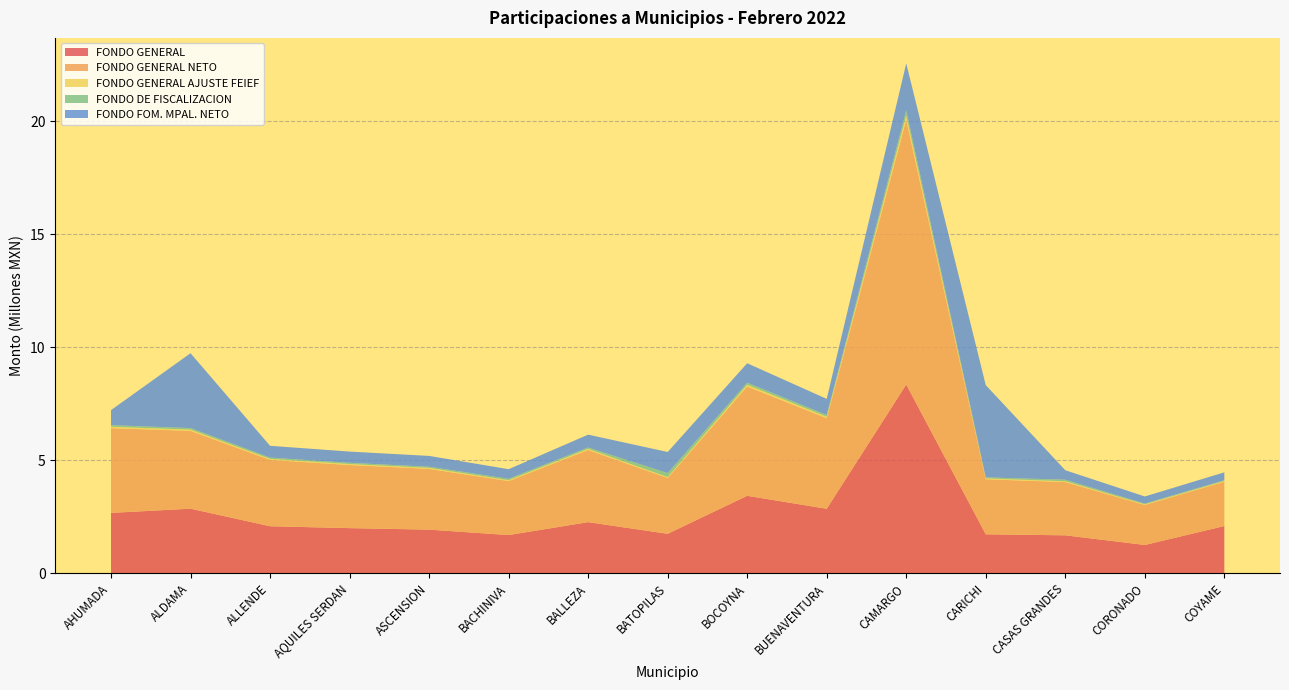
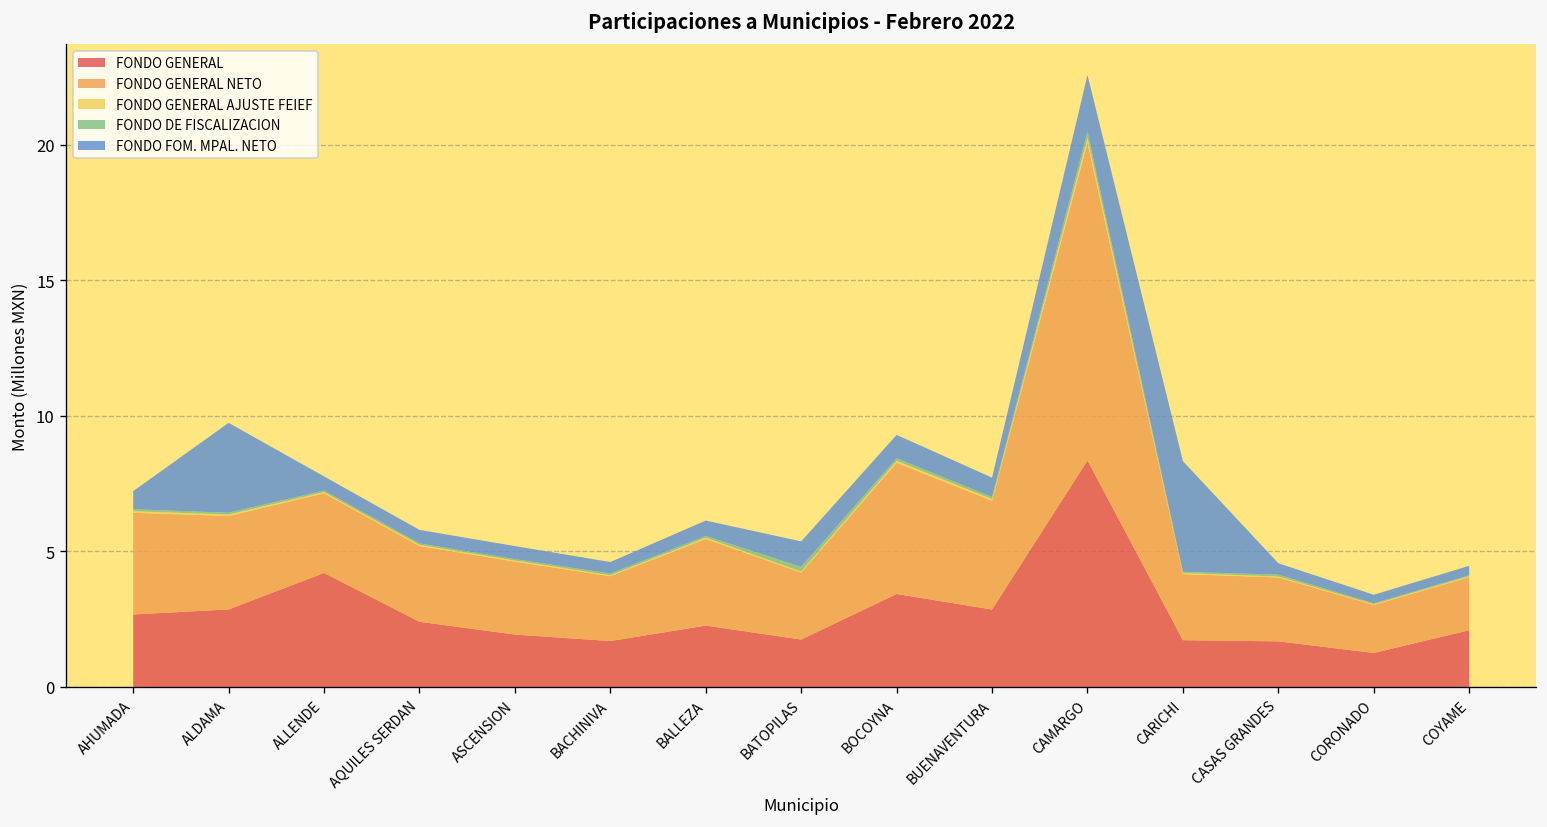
  {
    "FONDO GENERAL": {
      "AHUMADA": 2.7,
      "ALDAMA": 2.9,
-     "ALLENDE": 2.1,
-     "AQUILES SERDAN": 2.0,
+     "ALLENDE": 4.2,
+     "AQUILES SERDAN": 2.4,
      "ASCENSION": 1.9,
      "BACHINIVA": 1.7,
      "BALLEZA": 2.3,
      "BATOPILAS": 1.7,
      "BOCOYNA": 3.4,
      "BUENAVENTURA": 2.9,
      "CAMARGO": 8.4,
      "CARICHI": 1.7,
      "CASAS GRANDES": 1.7,
      "CORONADO": 1.3,
      "COYAME": 2.1
    },
    "FONDO DE FISCALIZACION": {
      "BATOPILAS": 0.2,
      "CAMARGO": 0.2
    },
    "FONDO FOM. MPAL. NETO": {
      "AHUMADA": 0.7,
      "ALDAMA": 3.3,
      "ALLENDE": 0.5,
      "AQUILES SERDAN": 0.5,
      "ASCENSION": 0.5,
      "BACHINIVA": 0.4,
      "BALLEZA": 0.6,
      "BATOPILAS": 0.9,
      "BOCOYNA": 0.9,
      "BUENAVENTURA": 0.7,
      "CAMARGO": 2.1,
      "CARICHI": 4.1,
      "CASAS GRANDES": 0.4,
      "CORONADO": 0.3,
      "COYAME": 0.3
    }
  }
